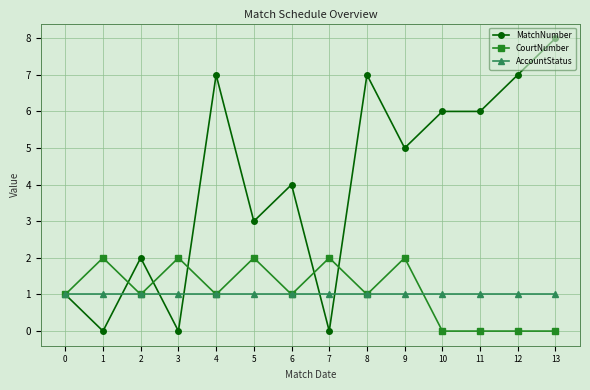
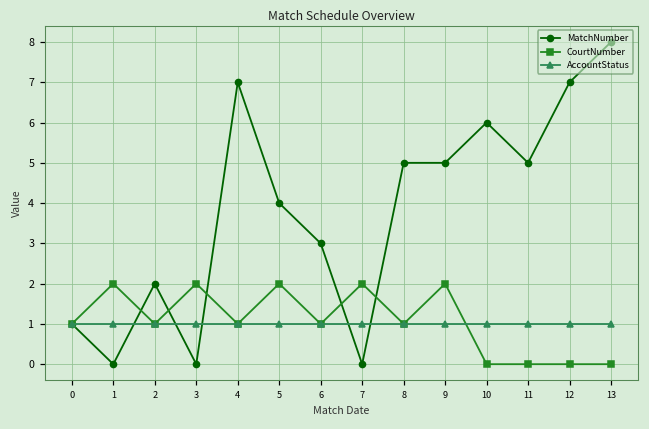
  {
    "MatchNumber": {
      "1": 0,
      "2": 2,
      "3": 0,
      "4": 7,
-     "5": 3,
-     "6": 4,
+     "5": 4,
+     "6": 3,
      "7": 0,
-     "8": 7,
+     "8": 5,
      "9": 5,
      "10": 6,
-     "11": 6,
+     "11": 5,
      "12": 7
    }
  }
